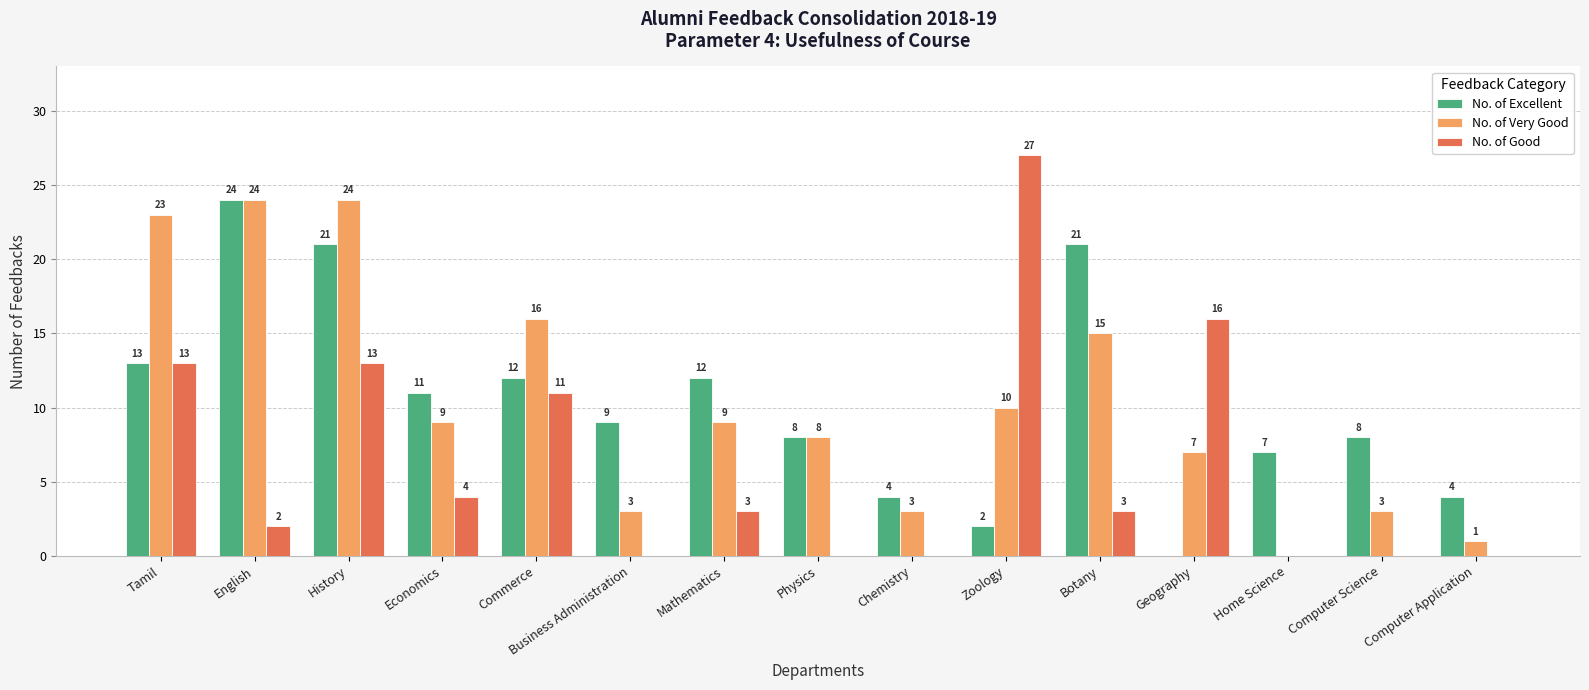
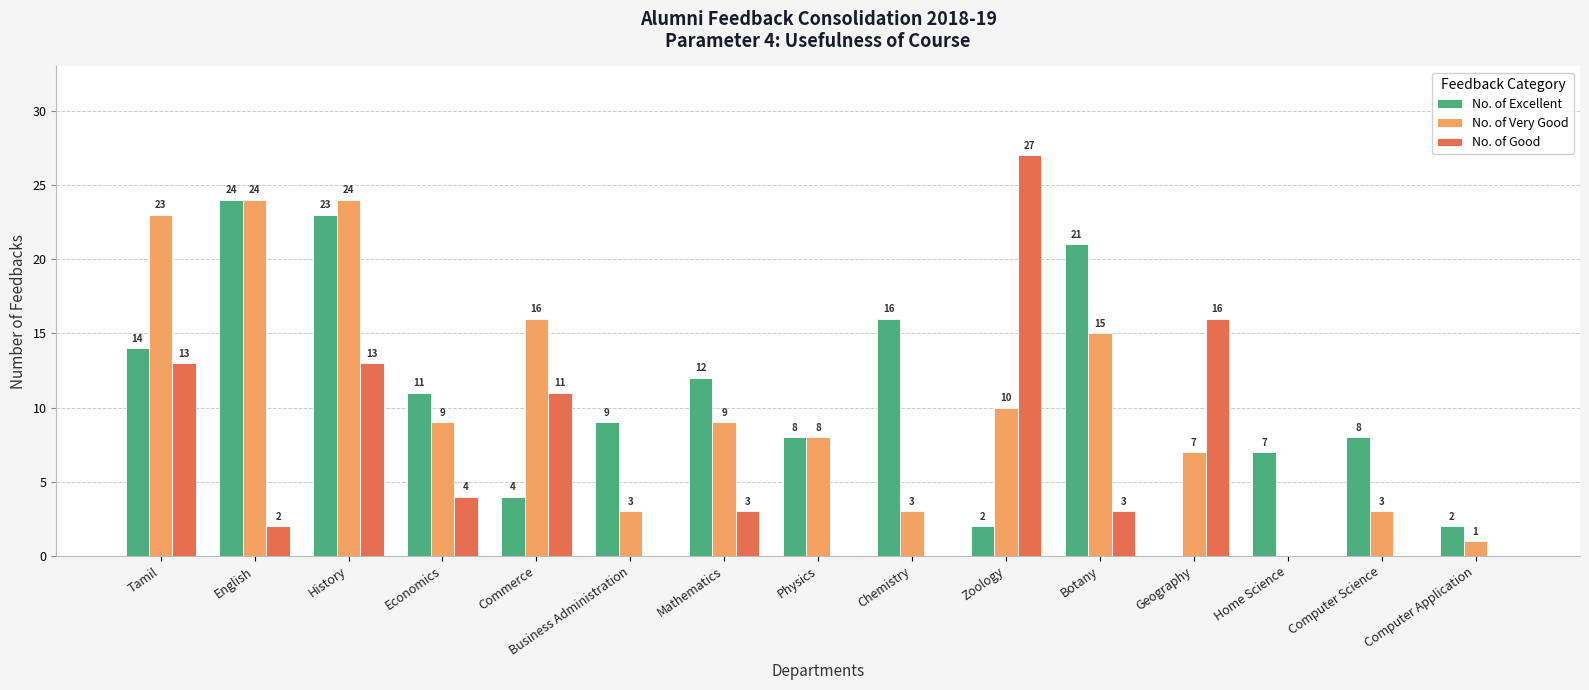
  {
    "No. of Excellent": {
-     "Tamil": 13,
+     "Tamil": 14,
      "English": 24,
-     "History": 21,
+     "History": 23,
      "Economics": 11,
-     "Commerce": 12,
+     "Commerce": 4,
      "Business Administration": 9,
      "Mathematics": 12,
      "Physics": 8,
-     "Chemistry": 4,
+     "Chemistry": 16,
      "Zoology": 2,
      "Botany": 21,
      "Home Science": 7,
      "Computer Science": 8,
-     "Computer Application": 4
+     "Computer Application": 2
    }
  }
